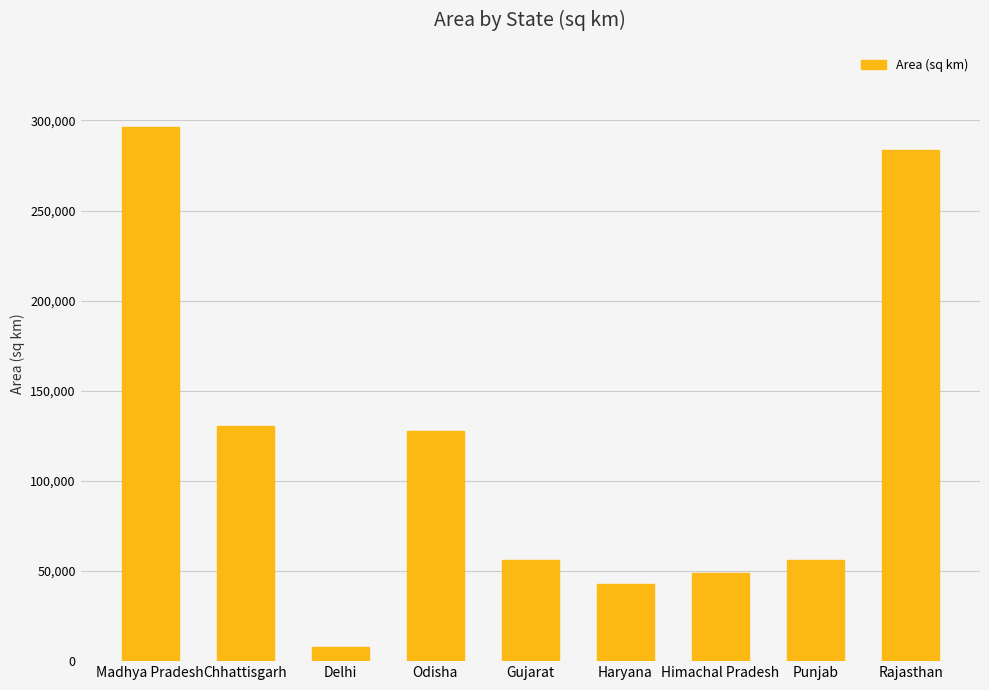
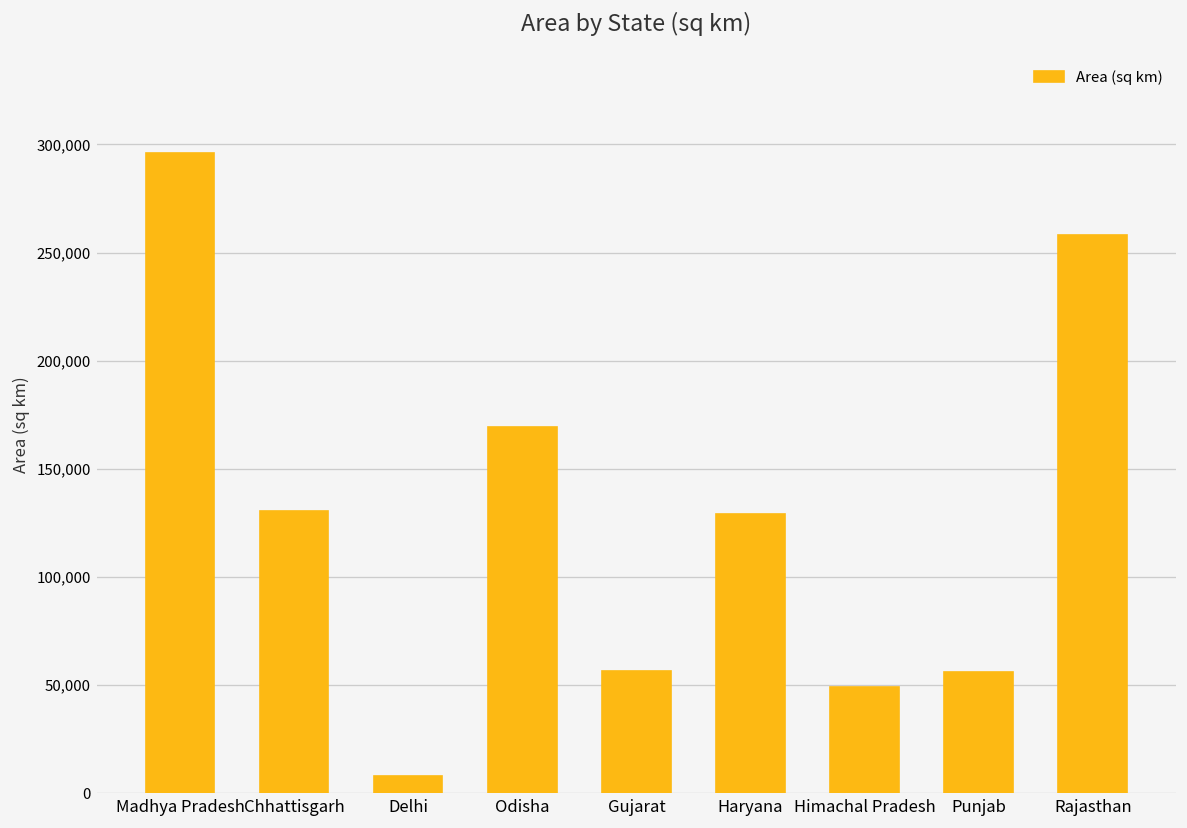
  {
    "Madhya Pradesh": "296,000",
    "Chhattisgarh": "130,000",
    "Delhi": "8,000",
-   "Odisha": "128,000",
+   "Odisha": "169,000",
    "Gujarat": "56,000",
-   "Haryana": "43,000",
+   "Haryana": "129,000",
    "Himachal Pradesh": "49,000",
    "Punjab": "56,000",
-   "Rajasthan": "284,000"
+   "Rajasthan": "258,000"
  }
